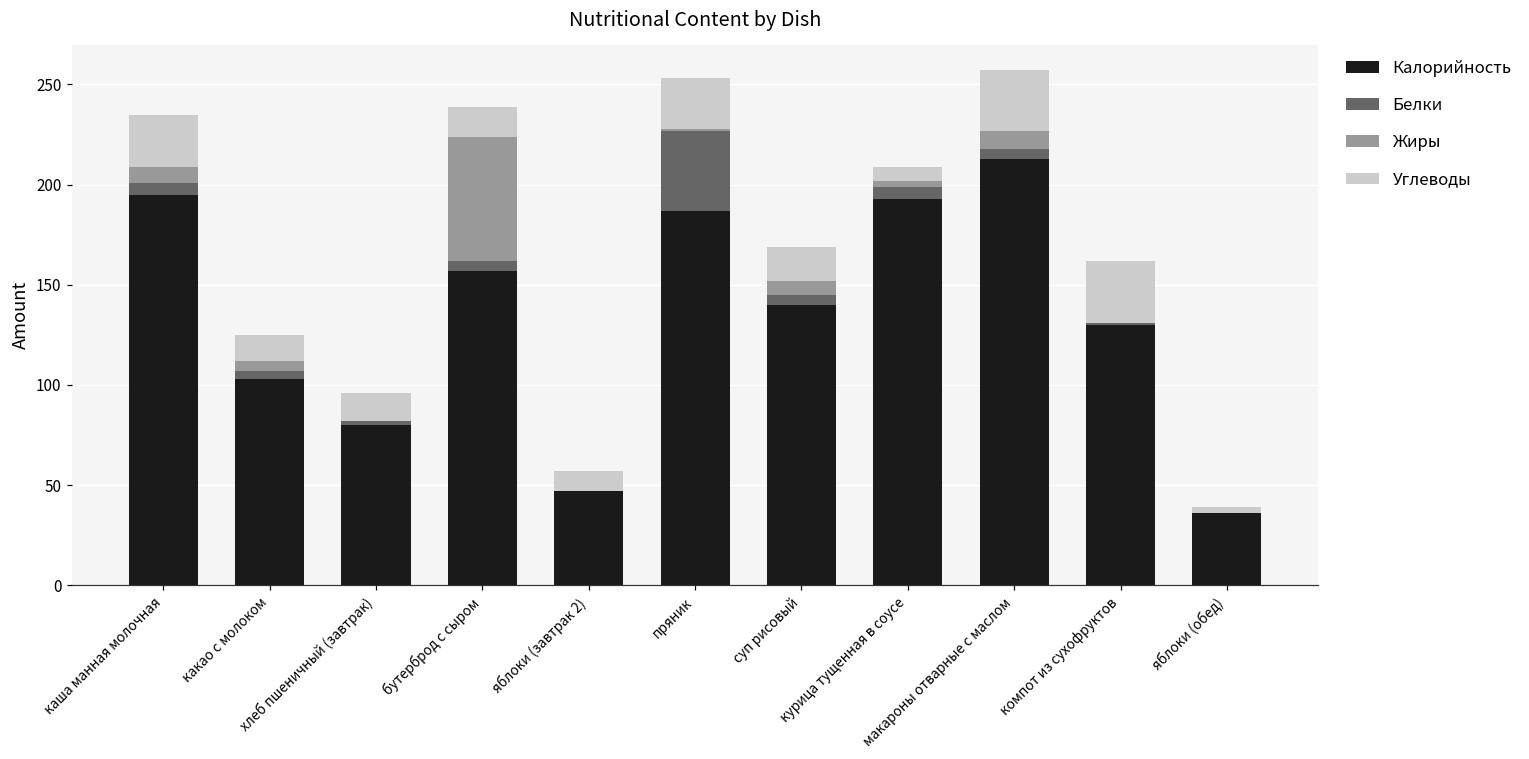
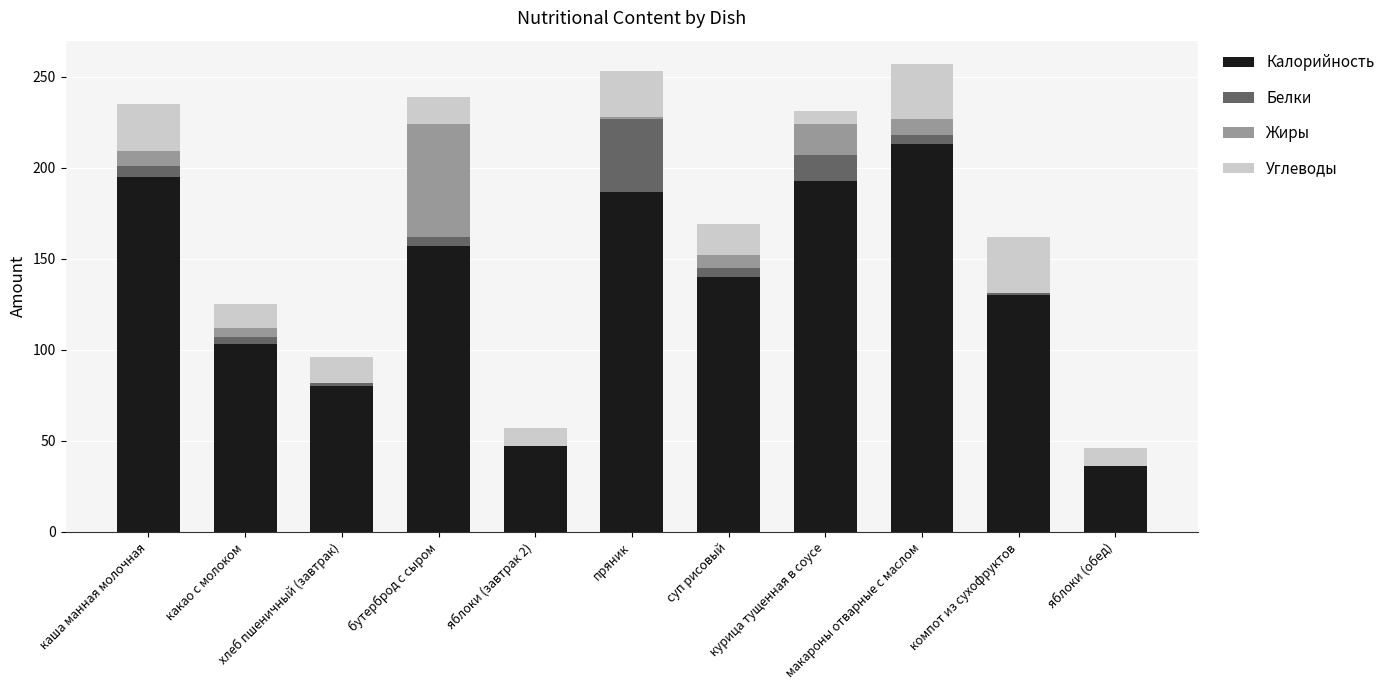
  {
    "Калорийность": {
      "каша манная молочная": 195,
      "какао с молоком": 103,
      "хлеб пшеничный (завтрак)": 80,
      "бутерброд с сыром": 157,
      "яблоки (завтрак 2)": 47,
      "пряник": 187,
      "суп рисовый": 140,
      "курица тущенная в соусе": 193,
      "макароны отварные с маслом": 213,
      "компот из сухофруктов": 130,
      "яблоки (обед)": 36
    },
    "Белки": {
      "каша манная молочная": 6,
      "какао с молоком": 4,
      "хлеб пшеничный (завтрак)": 2,
      "бутерброд с сыром": 5,
      "яблоки (завтрак 2)": 0,
      "пряник": 40,
      "суп рисовый": 5,
-     "курица тущенная в соусе": 6,
+     "курица тущенная в соусе": 14,
      "макароны отварные с маслом": 5,
      "яблоки (обед)": 0
    },
    "Жиры": {
      "каша манная молочная": 8,
      "какао с молоком": 5,
      "хлеб пшеничный (завтрак)": 0,
      "бутерброд с сыром": 62,
      "яблоки (завтрак 2)": 0,
      "суп рисовый": 7,
-     "курица тущенная в соусе": 3,
+     "курица тущенная в соусе": 17,
      "макароны отварные с маслом": 9,
      "компот из сухофруктов": 0,
      "яблоки (обед)": 0
    },
    "Углеводы": {
      "каша манная молочная": 26,
      "какао с молоком": 13,
      "хлеб пшеничный (завтрак)": 14,
      "бутерброд с сыром": 15,
      "яблоки (завтрак 2)": 10,
      "пряник": 25,
      "суп рисовый": 17,
      "курица тущенная в соусе": 7,
      "макароны отварные с маслом": 30,
      "компот из сухофруктов": 31,
-     "яблоки (обед)": 3
+     "яблоки (обед)": 10
    }
  }
